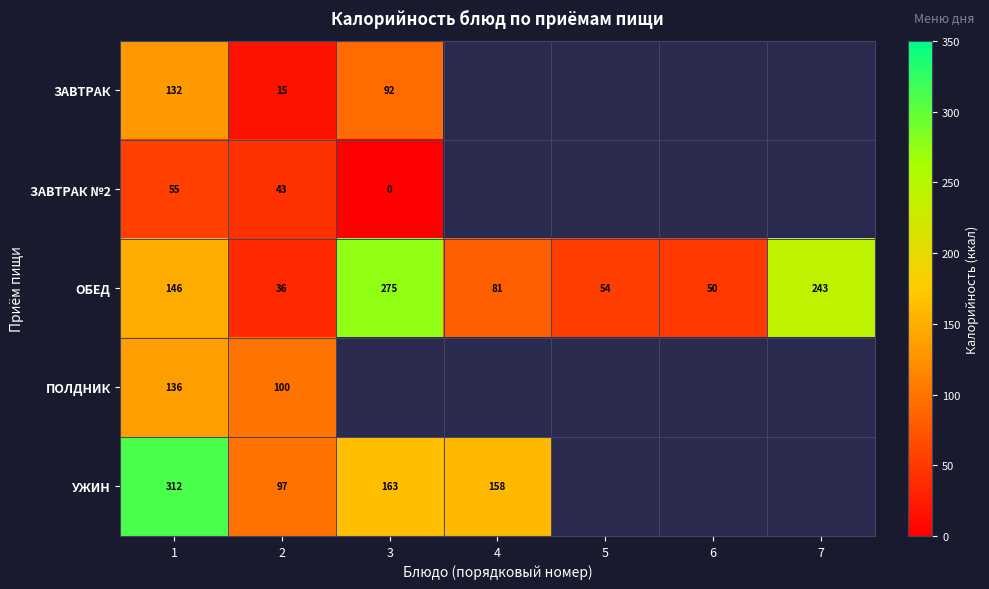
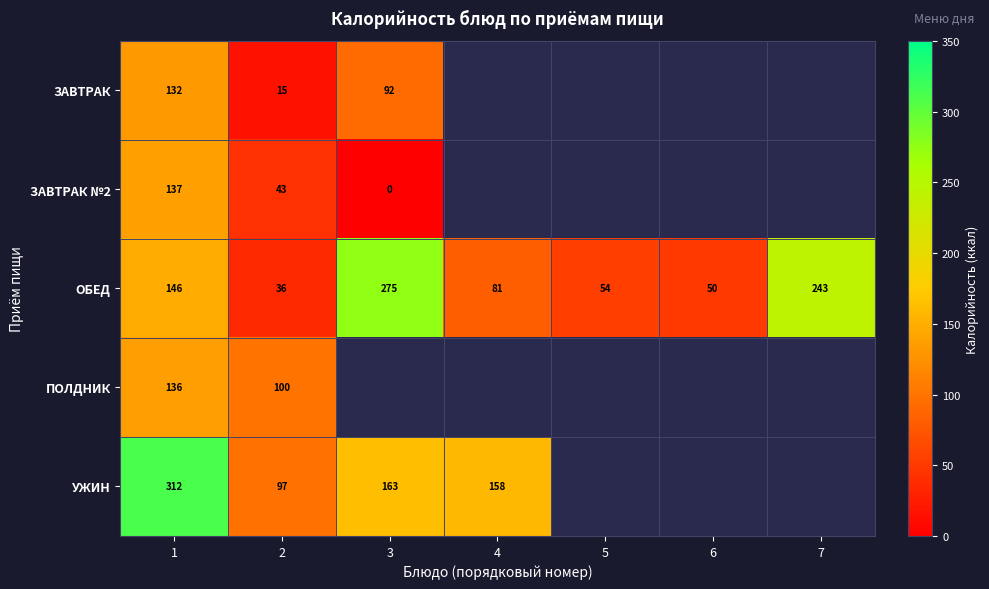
  {
    "ЗАВТРАК": {
      "1": 132,
      "2": 15,
      "3": 92
    },
    "ЗАВТРАК №2": {
-     "1": 55,
+     "1": 137,
      "2": 43,
      "3": 0
    },
    "ОБЕД": {
      "1": 146,
      "2": 36,
      "3": 275,
      "4": 81,
      "5": 54,
      "6": 50,
      "7": 243
    },
    "ПОЛДНИК": {
      "1": 136,
      "2": 100
    },
    "УЖИН": {
      "1": 312,
      "2": 97,
      "3": 163,
      "4": 158
    }
  }
